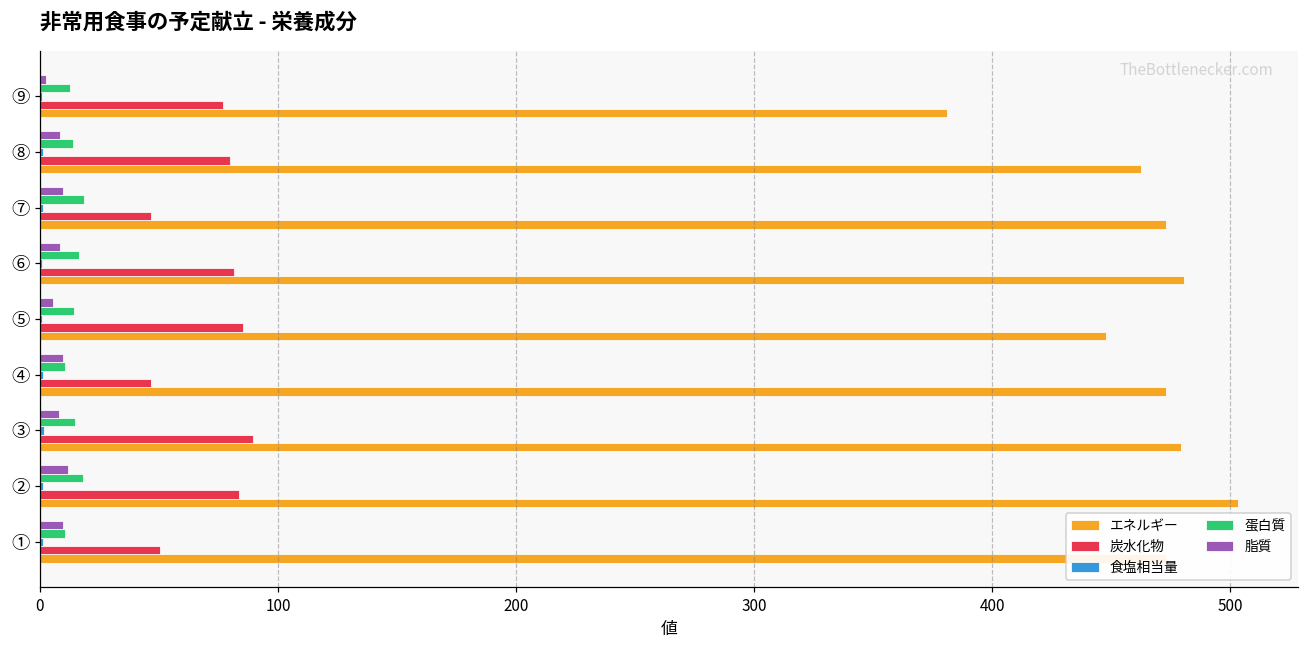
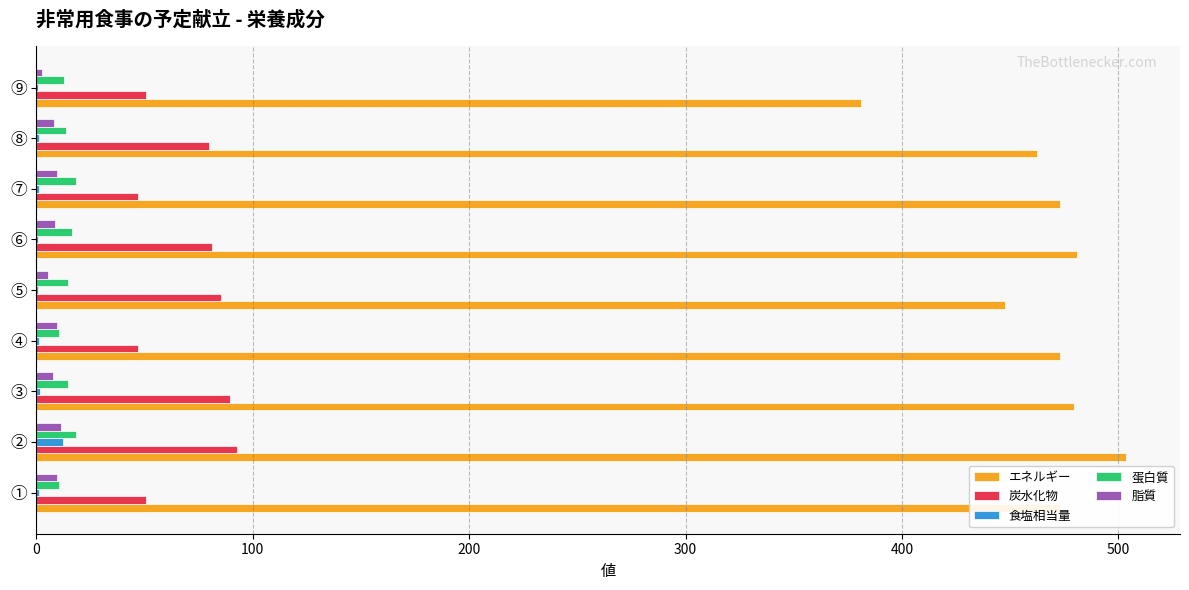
  {
    "エネルギー": {
      "⑨": 381,
      "⑧": 462,
      "⑦": 473,
      "⑥": 481,
      "⑤": 448,
      "④": 473,
      "③": 479,
      "②": 503
    },
    "炭水化物": {
-     "⑨": 77,
+     "⑨": 51,
      "⑧": 80,
      "⑦": 47,
      "⑥": 81,
      "⑤": 85,
      "④": 47,
      "③": 90,
-     "②": 84,
+     "②": 93,
      "①": 51
    },
    "食塩相当量": {
      "⑧": 1,
      "⑦": 1,
      "④": 1,
      "③": 2,
-     "②": 1,
+     "②": 12,
      "①": 1
    },
    "蛋白質": {
      "⑨": 13,
      "⑧": 14,
      "⑦": 18,
      "⑥": 16,
      "⑤": 15,
      "④": 10,
      "③": 15,
      "②": 18,
      "①": 10
    },
    "脂質": {
      "⑨": 3,
      "⑧": 8,
      "⑦": 10,
      "⑥": 9,
      "⑤": 5,
      "④": 10,
      "③": 8,
      "②": 12,
      "①": 10
    }
  }
